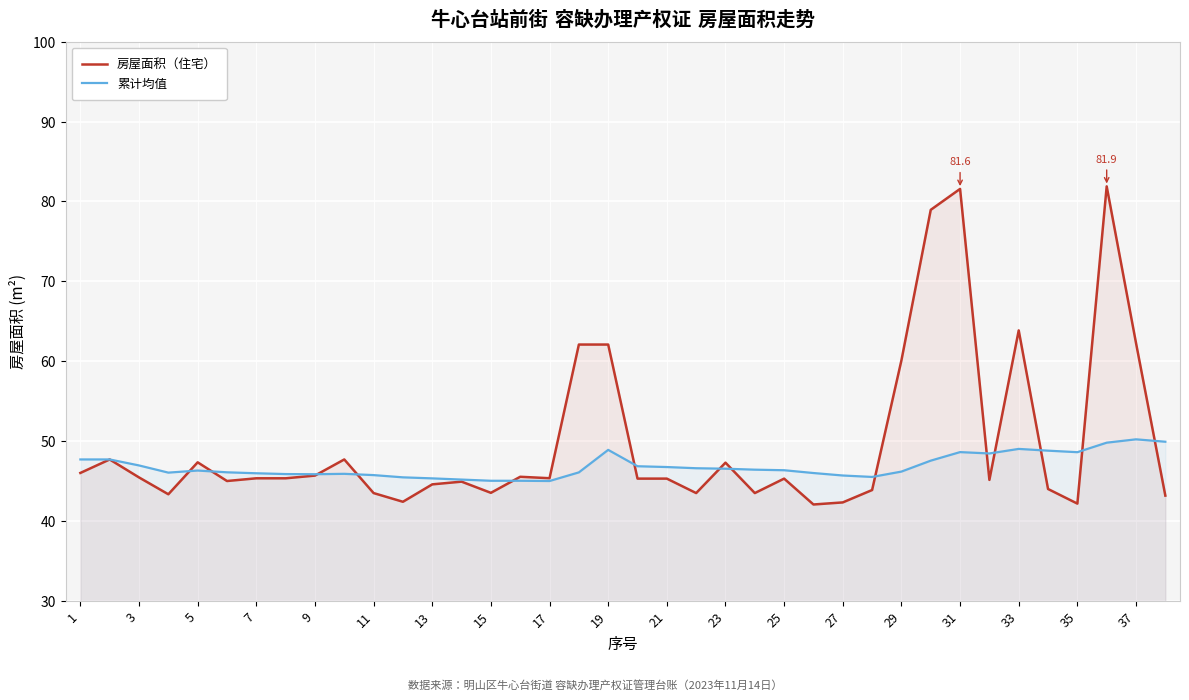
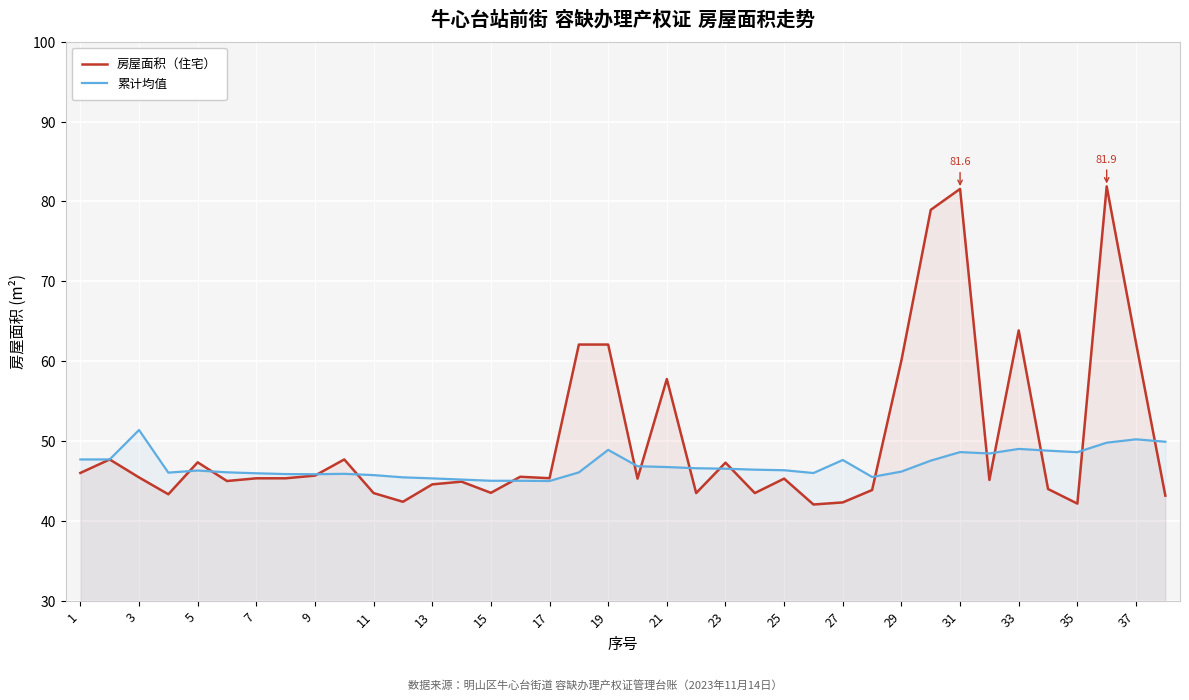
  {
    "房屋面积（住宅）": {
      "1": 46,
      "3": 45,
      "5": 47,
      "7": 45,
      "11": 43,
      "13": 45,
      "15": 44,
      "17": 45,
      "19": 62,
-     "21": 45,
+     "21": 58,
      "23": 47,
      "25": 45,
      "27": 42,
      "29": 60,
      "33": 64,
      "35": 42,
      "37": 62
    },
    "累计均值": {
      "1": 48,
-     "3": 47,
+     "3": 51,
      "5": 46,
      "7": 46,
      "11": 46,
      "13": 45,
      "15": 45,
      "17": 45,
      "19": 49,
      "21": 47,
      "23": 47,
      "25": 46,
-     "27": 46,
+     "27": 48,
      "29": 46,
      "31": 49,
      "33": 49,
      "35": 49,
      "37": 50
    }
  }
